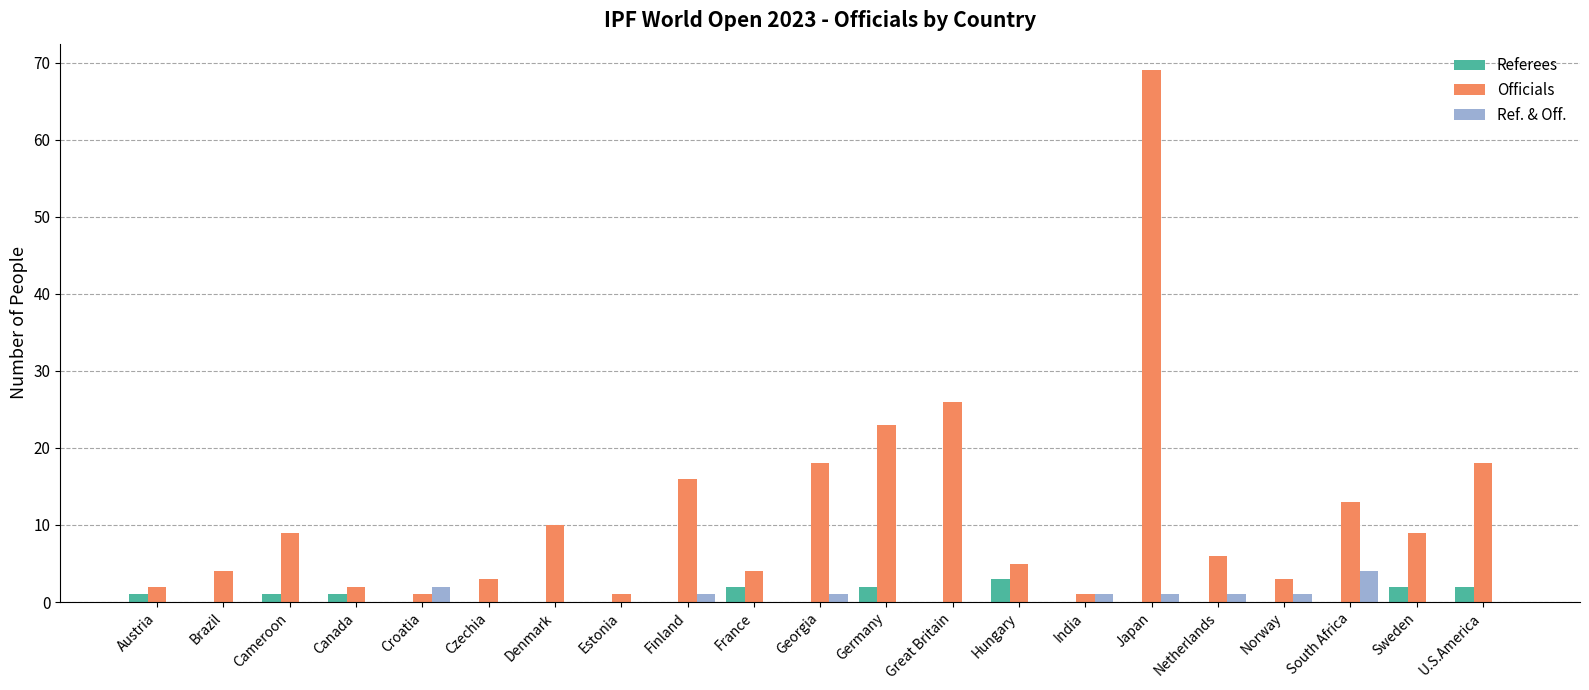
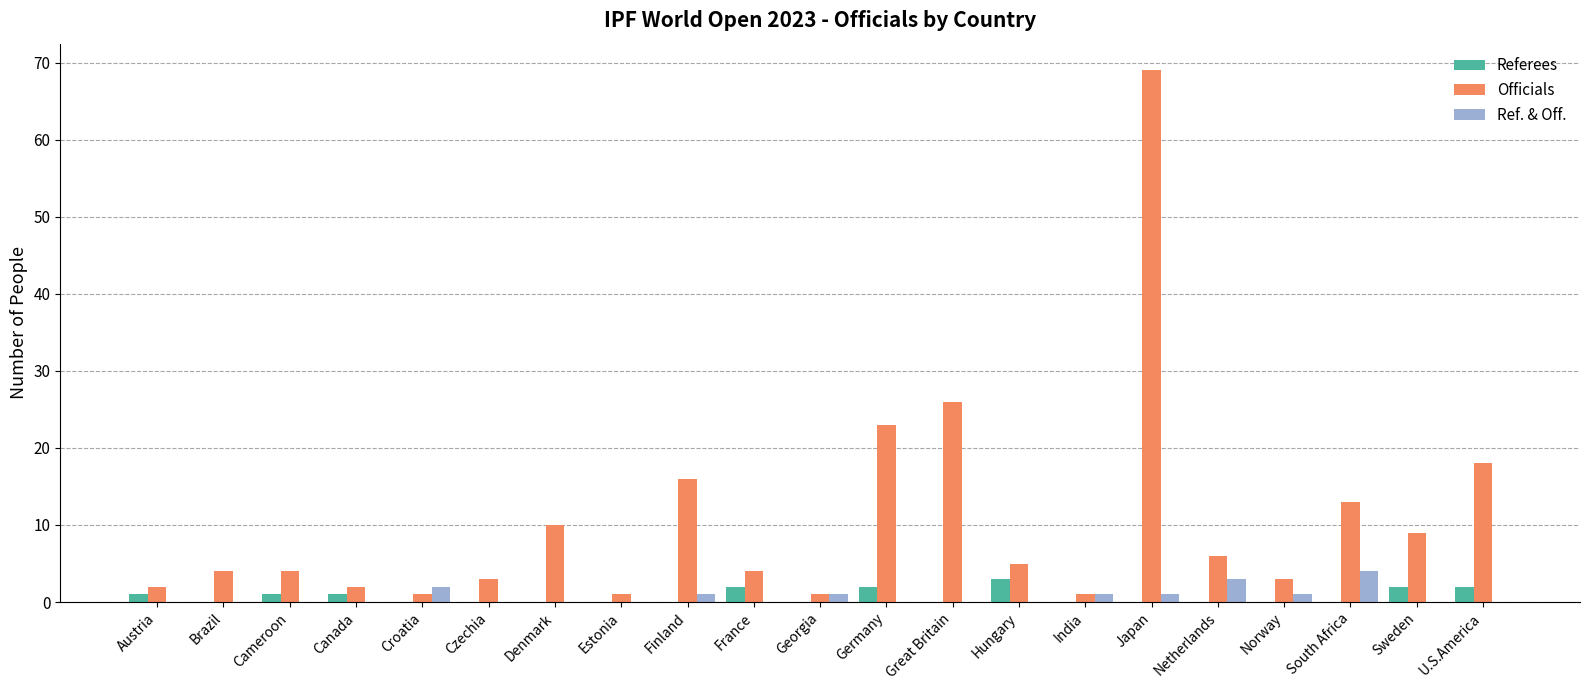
  {
    "Referees": {
      "Austria": 1,
      "Brazil": 0,
      "Cameroon": 1,
      "Canada": 1,
      "Croatia": 0,
      "Czechia": 0,
      "Denmark": 0,
      "Estonia": 0,
      "Finland": 0,
      "France": 2,
      "Georgia": 0,
      "Germany": 2,
      "Great Britain": 0,
      "Hungary": 3,
      "India": 0,
      "Japan": 0,
      "Netherlands": 0,
      "Norway": 0,
      "South Africa": 0,
      "Sweden": 2,
      "U.S.America": 2
    },
    "Officials": {
      "Austria": 2,
      "Brazil": 4,
-     "Cameroon": 9,
+     "Cameroon": 4,
      "Canada": 2,
      "Croatia": 1,
      "Czechia": 3,
      "Denmark": 10,
      "Estonia": 1,
      "Finland": 16,
      "France": 4,
-     "Georgia": 18,
+     "Georgia": 1,
      "Germany": 23,
      "Great Britain": 26,
      "Hungary": 5,
      "India": 1,
      "Japan": 69,
      "Netherlands": 6,
      "Norway": 3,
      "South Africa": 13,
      "Sweden": 9,
      "U.S.America": 18
    },
    "Ref. & Off.": {
      "Austria": 0,
      "Brazil": 0,
      "Cameroon": 0,
      "Canada": 0,
      "Croatia": 2,
      "Czechia": 0,
      "Denmark": 0,
      "Estonia": 0,
      "Finland": 1,
      "France": 0,
      "Georgia": 1,
      "Germany": 0,
      "Great Britain": 0,
      "Hungary": 0,
      "India": 1,
      "Japan": 1,
-     "Netherlands": 1,
+     "Netherlands": 3,
      "Norway": 1,
      "South Africa": 4,
      "Sweden": 0,
      "U.S.America": 0
    }
  }
